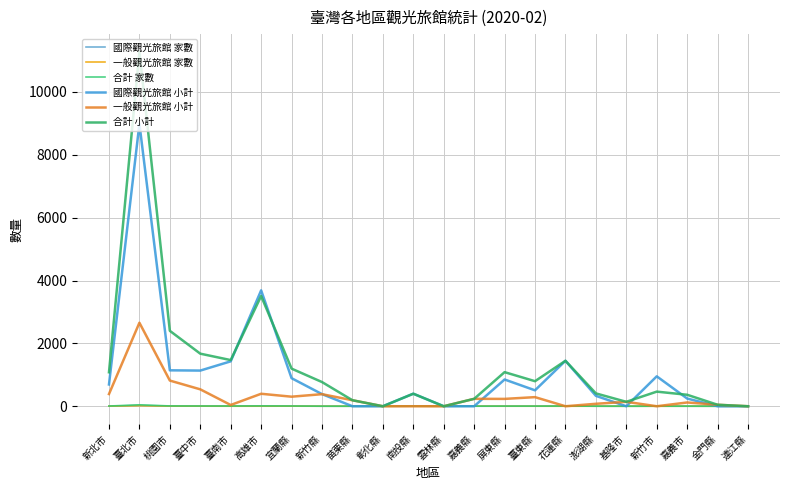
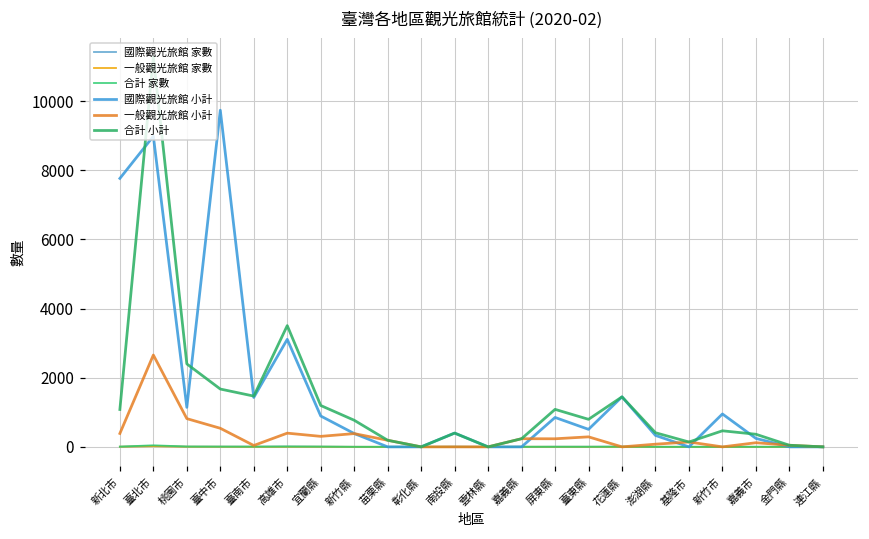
  {
    "國際觀光旅館 小計": {
-     "新北市": 700,
+     "新北市": 7800,
      "桃園市": 1100,
-     "臺中市": 1100,
-     "高雄市": 3700,
+     "臺中市": 9700,
+     "高雄市": 3100,
      "宜蘭縣": 900,
      "屏東縣": 900,
      "臺東縣": 500,
      "新竹市": 1000,
      "嘉義市": 200
    }
  }
